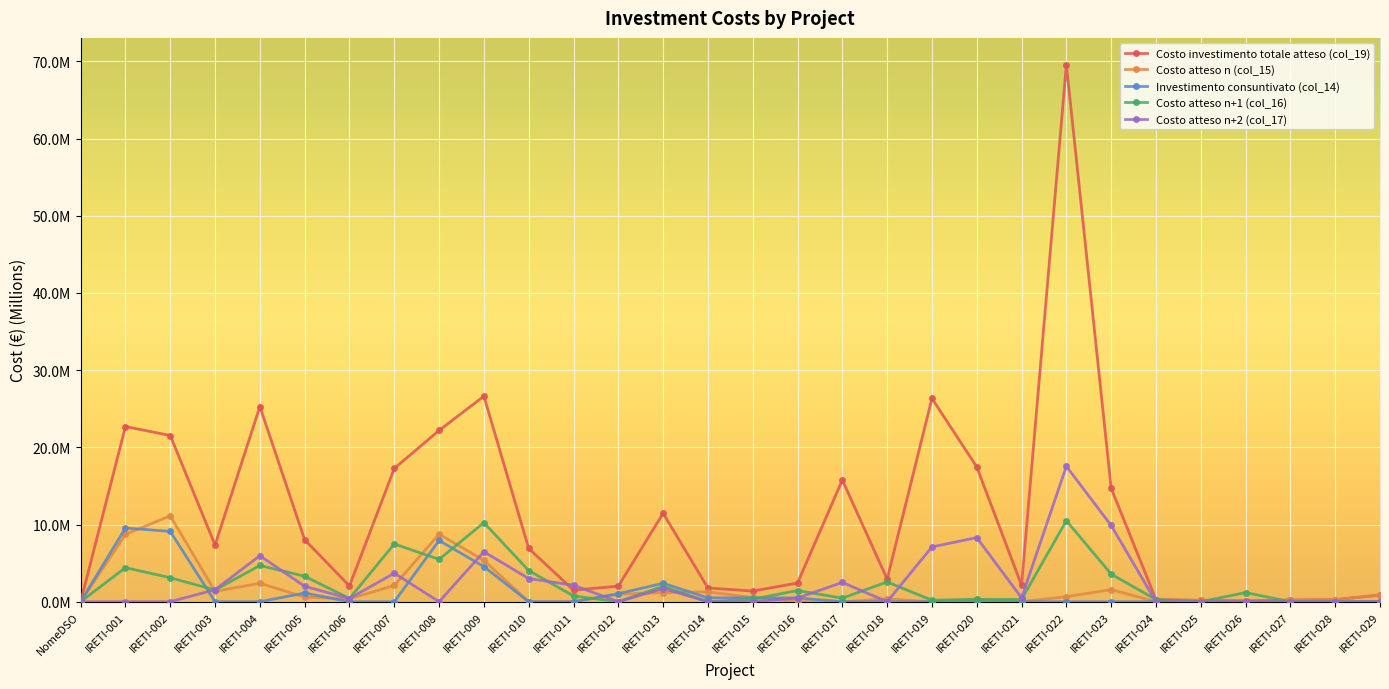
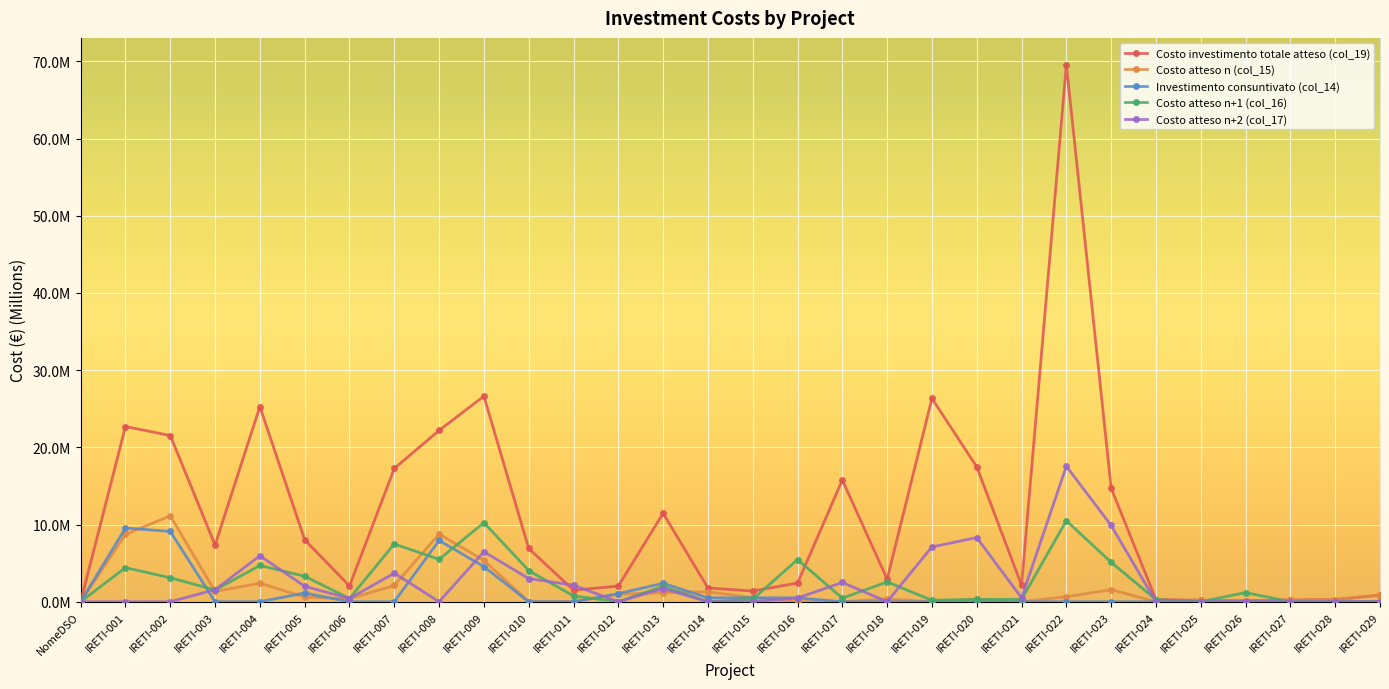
  {
    "Investimento consuntivato (col_14)": {
      "IRETI-001": 10000000,
      "IRETI-002": 9000000,
      "IRETI-003": 0,
      "IRETI-004": 0,
      "IRETI-005": 1000000,
      "IRETI-006": 0,
      "IRETI-007": 0,
      "IRETI-008": 8000000,
      "IRETI-009": 5000000,
      "IRETI-013": 2000000,
      "IRETI-014": 1000000,
      "IRETI-022": 0,
      "IRETI-023": 0
    },
    "Costo atteso n+1 (col_16)": {
      "IRETI-001": 4000000,
      "IRETI-002": 3000000,
      "IRETI-004": 5000000,
      "IRETI-005": 3000000,
      "IRETI-007": 7000000,
      "IRETI-008": 5000000,
      "IRETI-009": 10000000,
      "IRETI-010": 4000000,
      "IRETI-011": 1000000,
-     "IRETI-016": 1000000,
+     "IRETI-016": 5000000,
      "IRETI-017": 0,
      "IRETI-018": 3000000,
      "IRETI-022": 11000000,
-     "IRETI-023": 4000000,
+     "IRETI-023": 5000000,
      "IRETI-026": 1000000
    },
    "Costo atteso n+2 (col_17)": {
      "IRETI-001": 0,
      "IRETI-002": 0,
      "IRETI-004": 6000000,
      "IRETI-005": 2000000,
      "IRETI-007": 4000000,
      "IRETI-008": 0,
      "IRETI-009": 6000000,
      "IRETI-010": 3000000,
      "IRETI-011": 2000000,
      "IRETI-015": 0,
      "IRETI-017": 3000000,
      "IRETI-019": 7000000,
      "IRETI-020": 8000000,
      "IRETI-022": 18000000,
      "IRETI-023": 10000000
    }
  }
